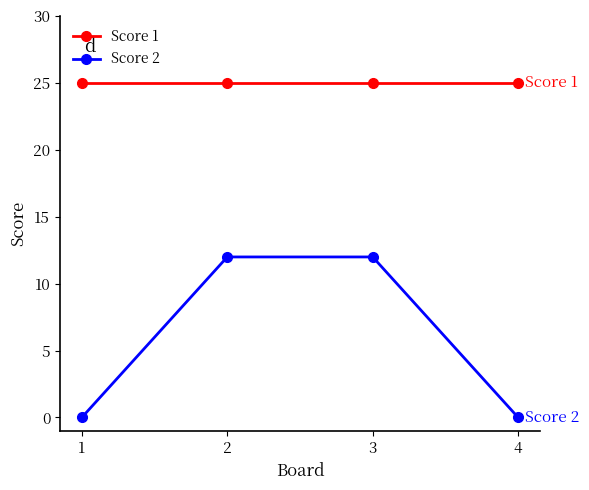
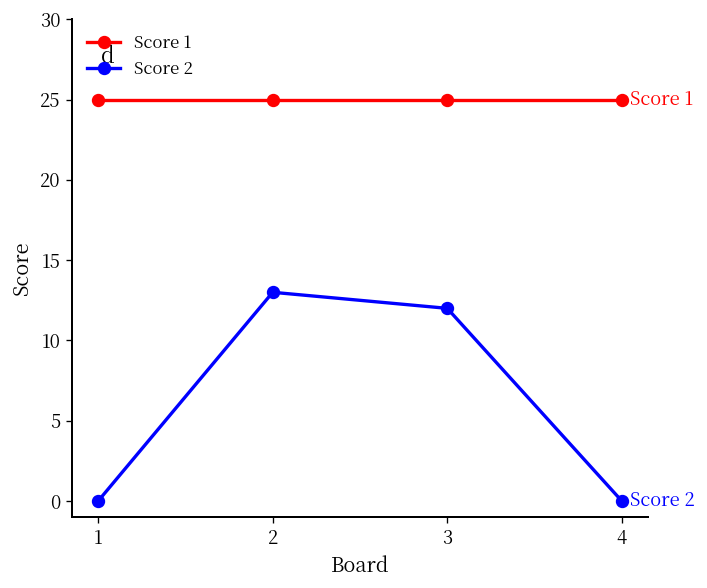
  {
    "Score 1": {
      "1": 25,
      "2": 25,
      "3": 25
    },
    "Score 2": {
      "1": 0,
-     "2": 12,
+     "2": 13,
      "3": 12
    }
  }
